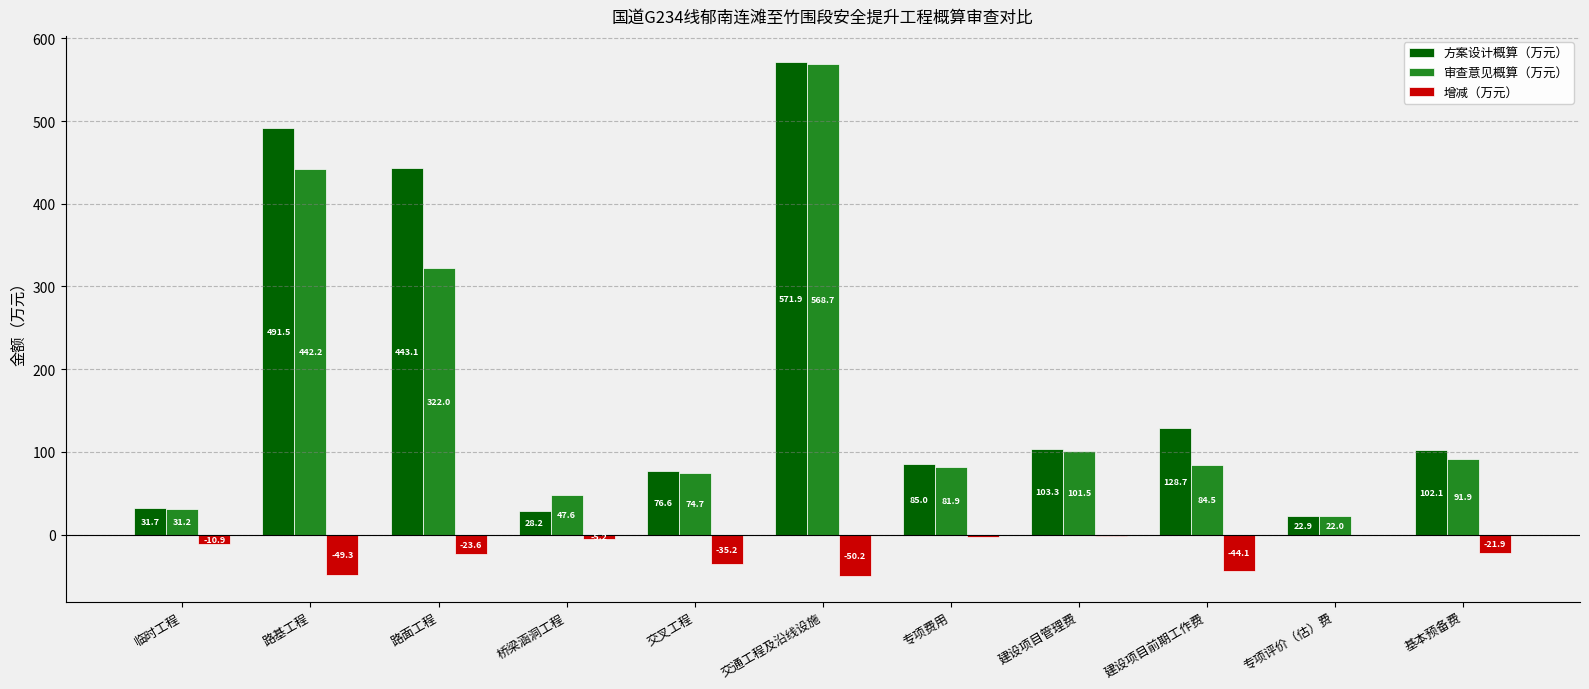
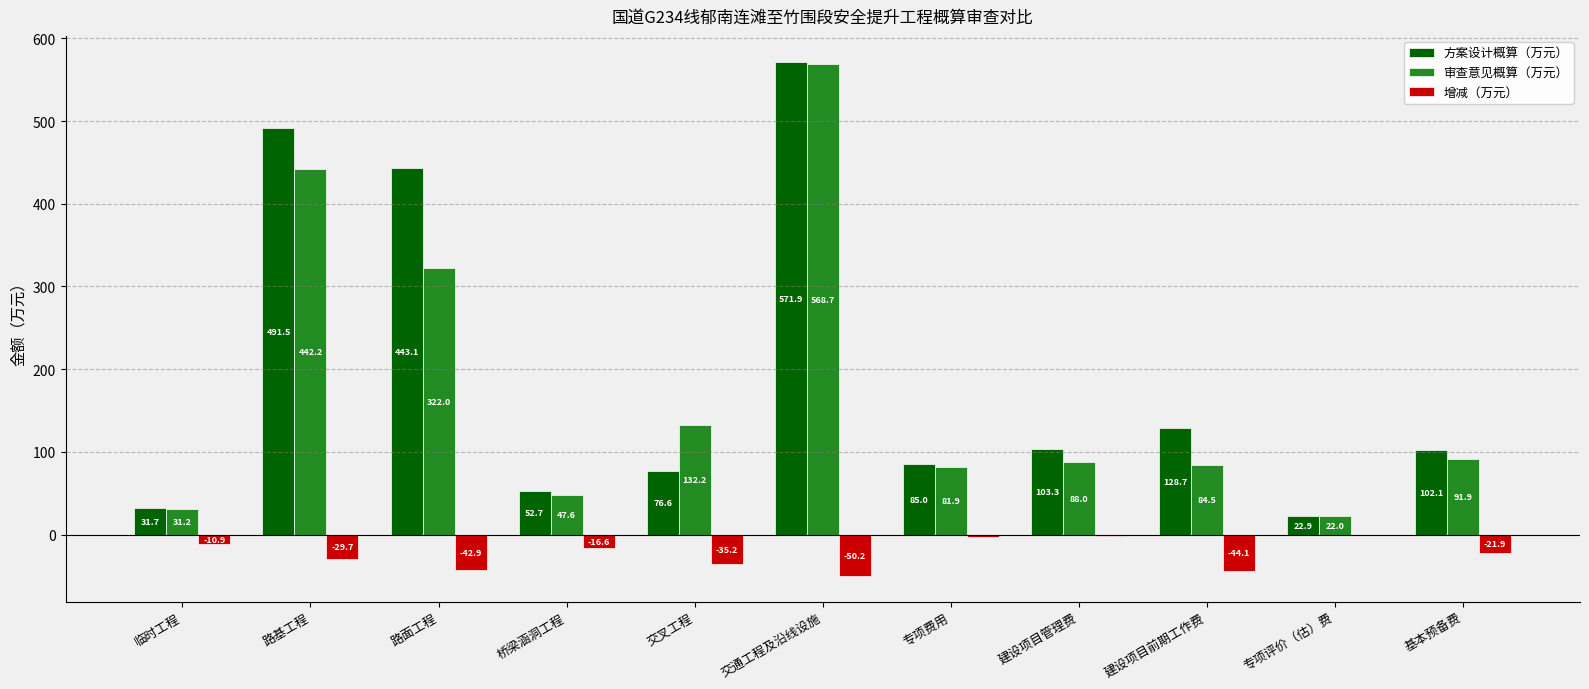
  {
    "方案设计概算（万元）": {
      "临时工程": 31.7,
      "路基工程": 491.5,
      "路面工程": 443.1,
-     "桥梁涵洞工程": 28.2,
+     "桥梁涵洞工程": 52.7,
      "交叉工程": 76.6,
      "交通工程及沿线设施": 571.9,
      "专项费用": 85.0,
      "建设项目管理费": 103.3,
      "建设项目前期工作费": 128.7,
      "专项评价（估）费": 22.9,
      "基本预备费": 102.1
    },
    "审查意见概算（万元）": {
      "临时工程": 31.2,
      "路基工程": 442.2,
      "路面工程": 322.0,
      "桥梁涵洞工程": 47.6,
-     "交叉工程": 74.7,
+     "交叉工程": 132.2,
      "交通工程及沿线设施": 568.7,
      "专项费用": 81.9,
-     "建设项目管理费": 101.5,
+     "建设项目管理费": 88.0,
      "建设项目前期工作费": 84.5,
      "专项评价（估）费": 22.0,
      "基本预备费": 91.9
    },
    "增减（万元）": {
      "临时工程": -10.9,
-     "路基工程": -49.3,
-     "路面工程": -23.6,
-     "桥梁涵洞工程": -10,
+     "路基工程": -29.7,
+     "路面工程": -42.9,
+     "桥梁涵洞工程": -20,
      "交叉工程": -35.2,
      "交通工程及沿线设施": -50.2,
      "建设项目前期工作费": -44.1,
      "基本预备费": -21.9
    }
  }
